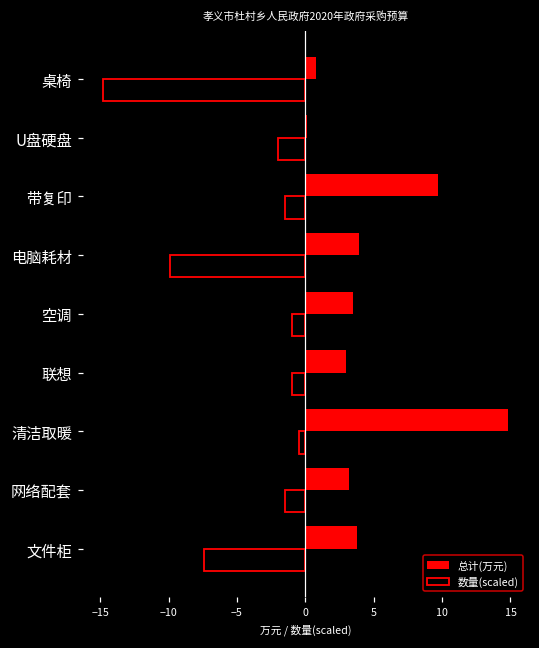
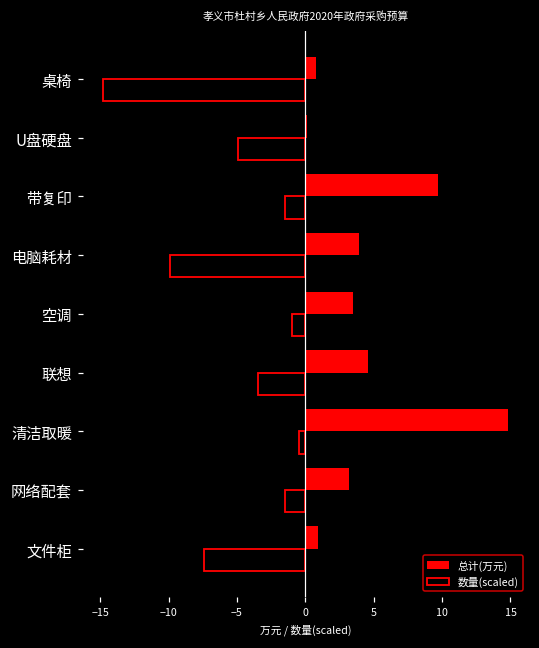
  {
    "总计(万元)": {
      "桌椅": 0.8,
      "带复印": 9.7,
      "电脑耗材": 3.9,
      "空调": 3.5,
-     "联想": 3.0,
+     "联想": 4.6,
      "清洁取暖": 14.8,
      "网络配套": 3.2,
-     "文件柜": 3.8
+     "文件柜": 0.9
    },
    "数量(scaled)": {
      "桌椅": -14.8,
-     "U盘硬盘": -2.0,
+     "U盘硬盘": -4.9,
      "带复印": -1.5,
      "电脑耗材": -9.9,
      "空调": -1.0,
-     "联想": -1.0,
+     "联想": -3.5,
      "清洁取暖": -0.5,
      "网络配套": -1.5,
      "文件柜": -7.4
    }
  }
